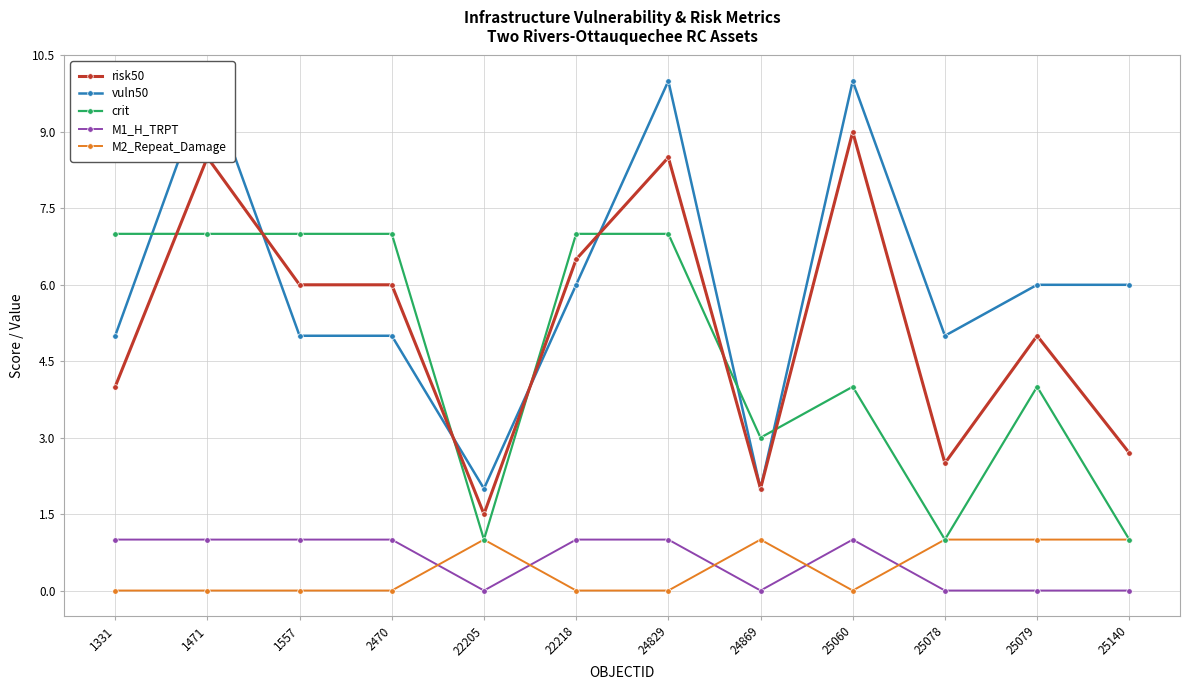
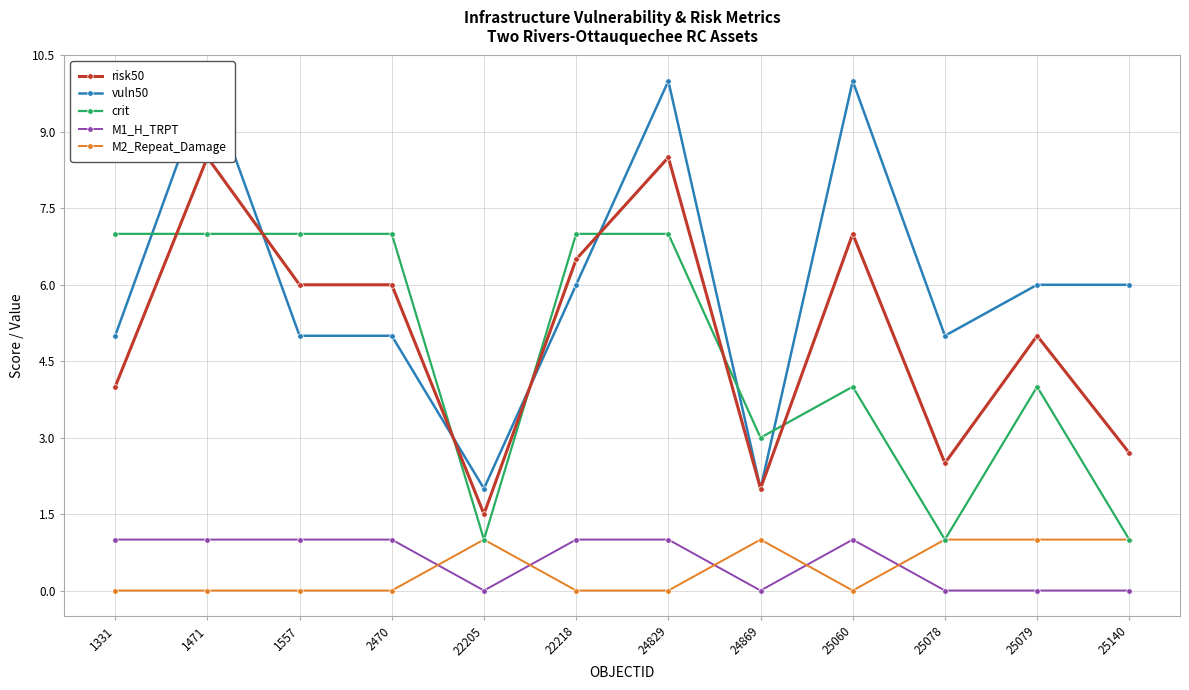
  {
    "risk50": {
      "1331": 4,
      "1557": 6,
      "2470": 6,
      "22205": 1.5,
      "22218": 6.5,
      "24829": 8.5,
-     "25060": 9,
+     "25060": 7,
      "25078": 2.5,
      "25079": 5,
      "25140": 2.7
    },
    "vuln50": {
      "1331": 5,
      "1557": 5,
      "2470": 5,
      "22205": 2,
      "22218": 6,
      "24829": 10,
      "25060": 10,
      "25078": 5,
      "25079": 6,
      "25140": 6
    },
    "crit": {
      "1331": 7,
      "1471": 7,
      "1557": 7,
      "2470": 7,
      "22218": 7,
      "24829": 7,
      "24869": 3,
      "25060": 4,
      "25079": 4
    },
    "M1_H_TRPT": {
      "1331": 1,
      "1471": 1,
      "1557": 1,
      "2470": 1,
      "22205": 0,
      "22218": 1,
      "24829": 1,
      "24869": 0,
      "25060": 1,
      "25078": 0,
      "25079": 0,
      "25140": 0
    },
    "M2_Repeat_Damage": {
      "1331": 0,
      "1471": 0,
      "1557": 0,
      "2470": 0,
      "22218": 0,
      "24829": 0,
      "24869": 1,
      "25060": 0,
      "25079": 1
    }
  }
